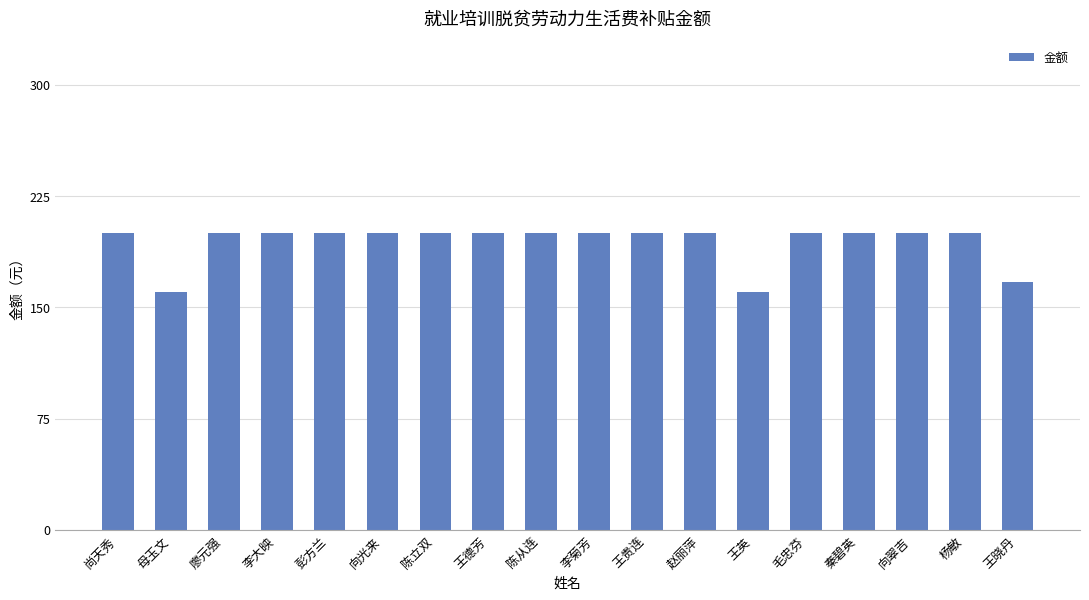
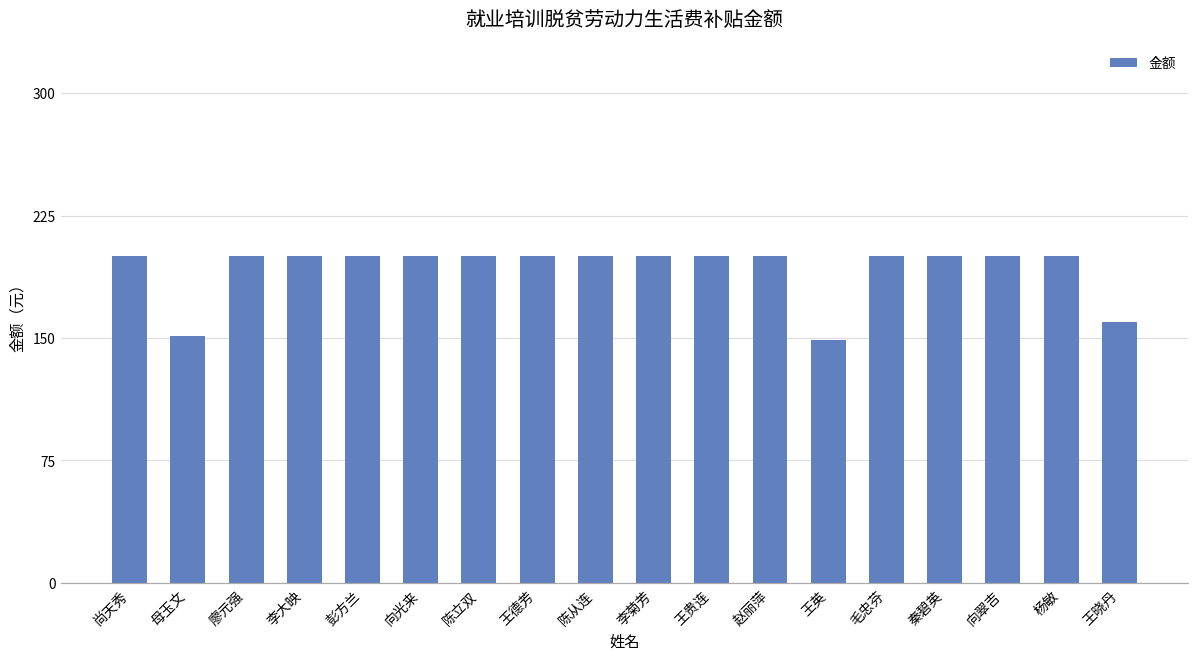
  {
    "尚天秀": 200,
-   "母玉文": 160,
+   "母玉文": 151,
    "廖元强": 200,
    "李大映": 200,
    "彭方兰": 200,
    "向光来": 200,
    "陈立双": 200,
    "王德芳": 200,
    "陈从连": 200,
    "李菊芳": 200,
    "王贵连": 200,
    "赵丽萍": 200,
-   "王英": 160,
+   "王英": 149,
    "毛忠芬": 200,
    "秦碧英": 200,
    "向翠吉": 200,
    "杨敏": 200,
-   "王晓丹": 167
+   "王晓丹": 160
  }
